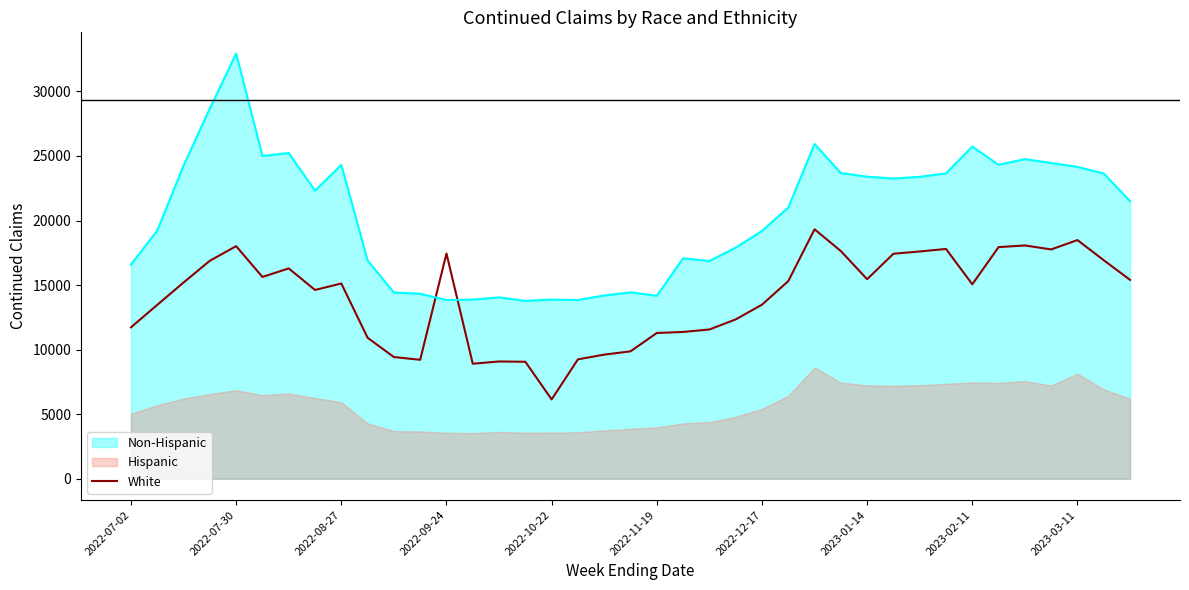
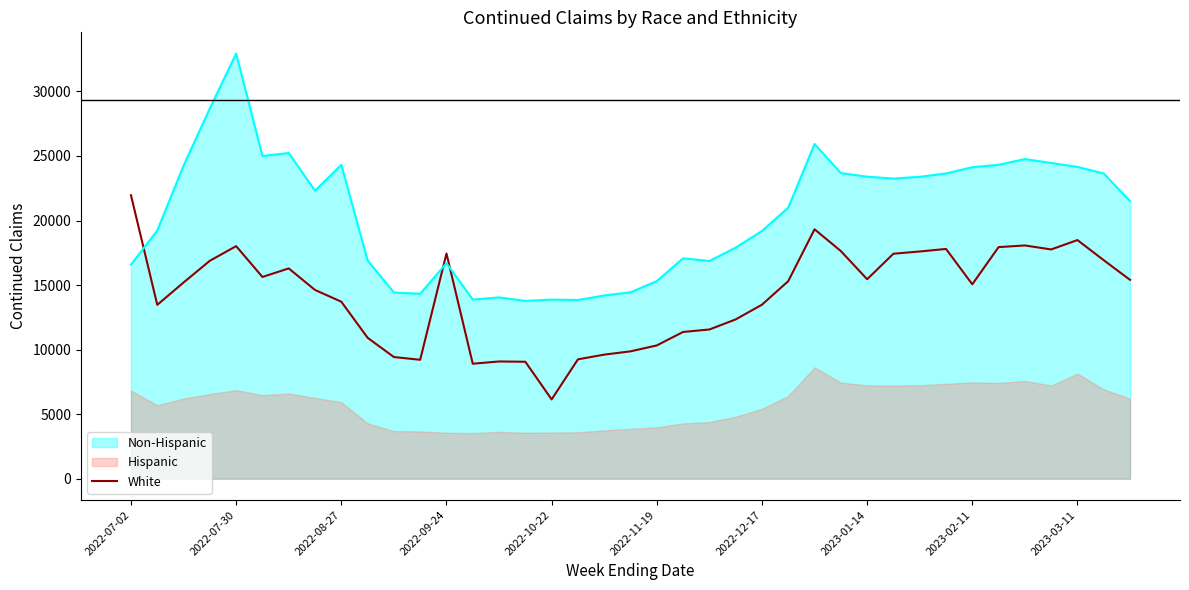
  {
    "White": {
-     "2022-07-02": 11700,
+     "2022-07-02": 22000,
      "2022-07-30": 18000,
-     "2022-08-27": 15100,
+     "2022-08-27": 13700,
      "2022-09-24": 17400,
      "2022-10-22": 6100,
-     "2022-11-19": 11300,
+     "2022-11-19": 10300,
      "2022-12-17": 13500,
      "2023-01-14": 15500,
      "2023-02-11": 15100,
      "2023-03-11": 18500
    },
    "Non-Hispanic": {
      "2022-07-02": 16600,
      "2022-07-30": 32900,
      "2022-08-27": 24300,
-     "2022-09-24": 13800,
+     "2022-09-24": 16700,
      "2022-10-22": 13900,
-     "2022-11-19": 14200,
+     "2022-11-19": 15300,
      "2022-12-17": 19200,
      "2023-01-14": 23400,
-     "2023-02-11": 25700,
+     "2023-02-11": 24100,
      "2023-03-11": 24200
    },
    "Hispanic": {
-     "2022-07-02": 5000,
+     "2022-07-02": 6800,
      "2022-07-30": 6900,
      "2022-08-27": 5900,
      "2022-09-24": 3600,
      "2022-10-22": 3600,
      "2022-11-19": 4000,
      "2022-12-17": 5400,
      "2023-01-14": 7200,
      "2023-02-11": 7500,
      "2023-03-11": 8100
    }
  }
